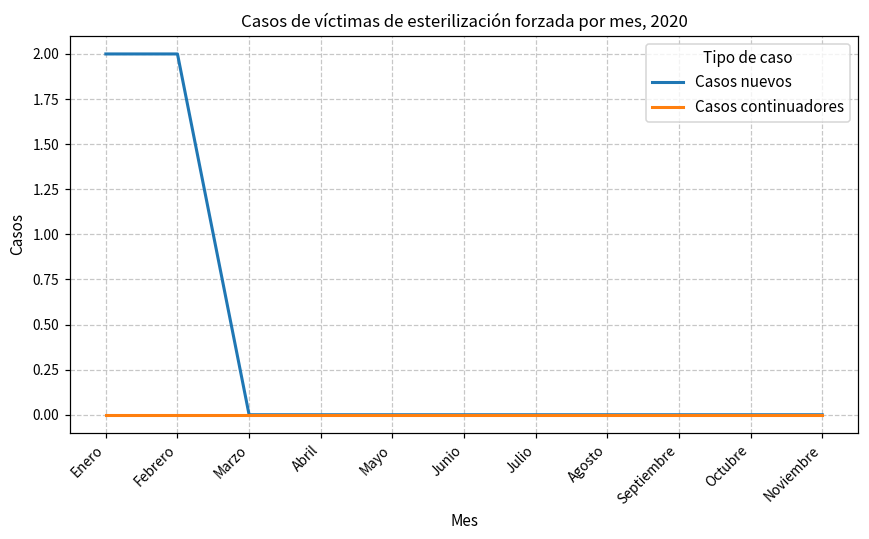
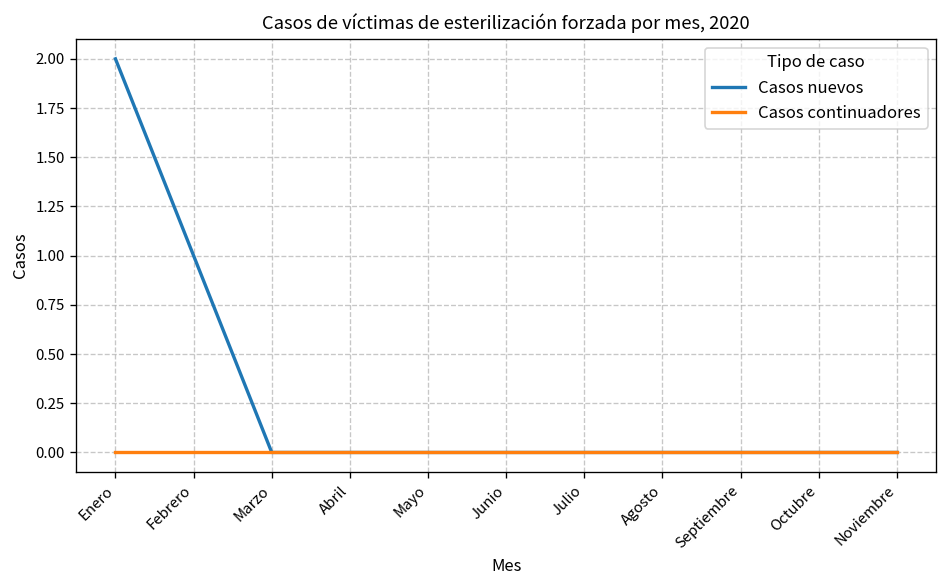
  {
    "Casos nuevos": {
      "Enero": 2,
-     "Febrero": 2
+     "Febrero": 1
    },
    "Casos continuadores": {
      "Enero": 0,
      "Febrero": 0
    }
  }
